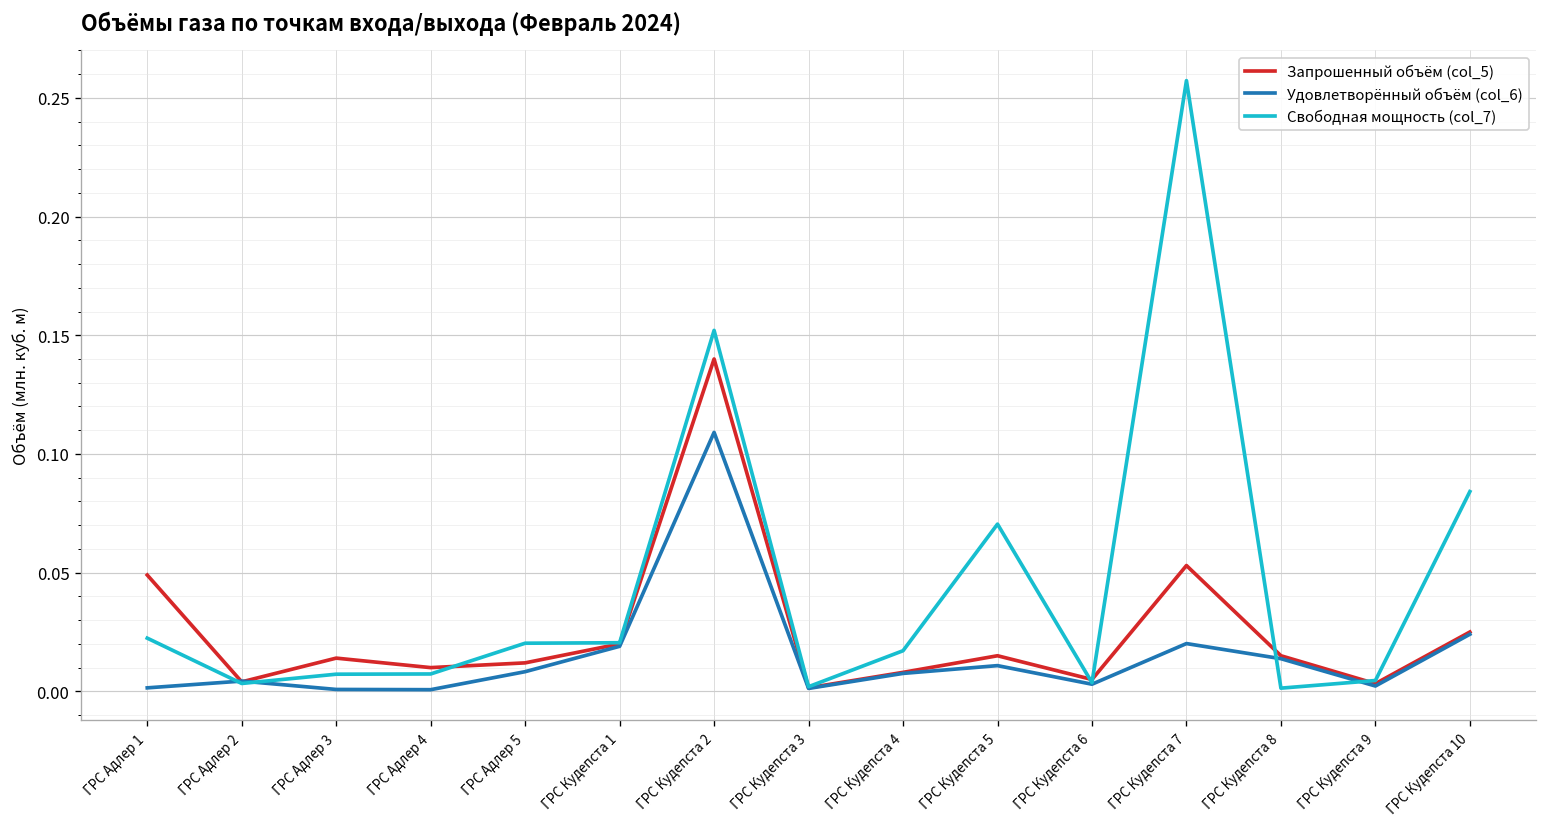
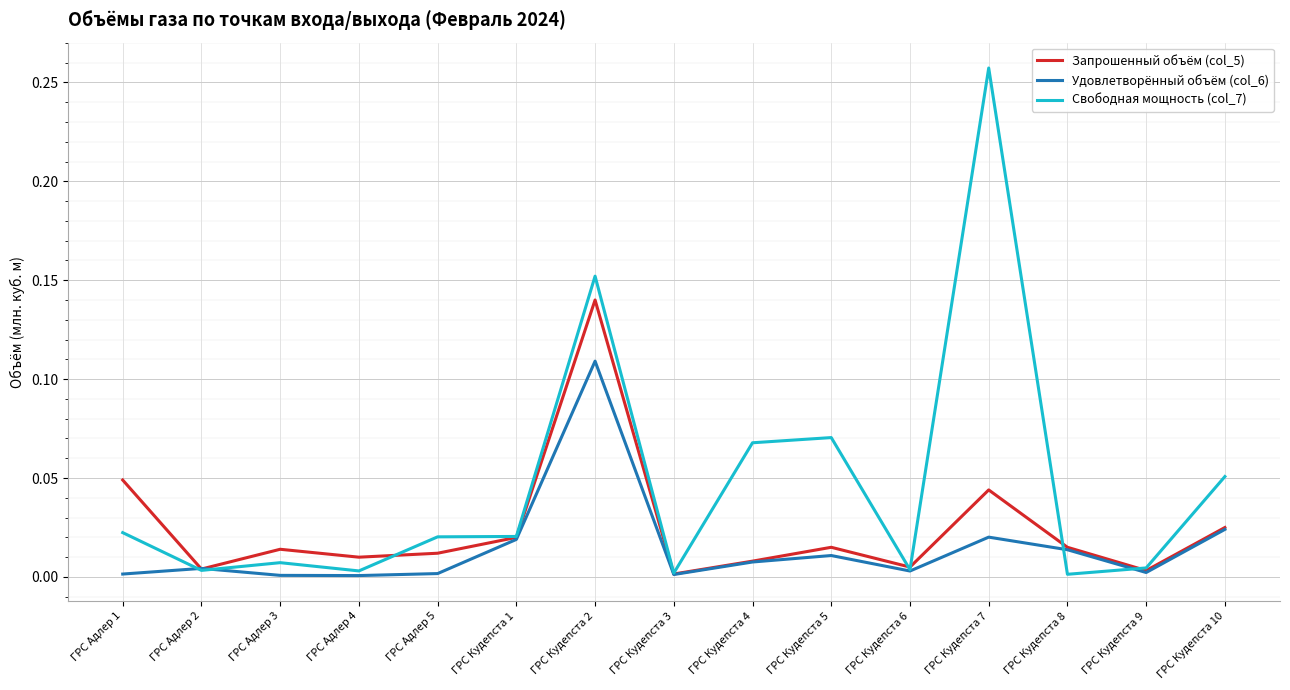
  {
    "Запрошенный объём (col_5)": {
      "ГРС Адлер 1": 0.049,
      "ГРС Адлер 3": 0.014,
      "ГРС Адлер 4": 0.010,
      "ГРС Адлер 5": 0.012,
      "ГРС Кудепста 2": 0.140,
      "ГРС Кудепста 5": 0.015,
      "ГРС Кудепста 6": 0.005,
-     "ГРС Кудепста 7": 0.053
+     "ГРС Кудепста 7": 0.044
    },
    "Удовлетворённый объём (col_6)": {
      "ГРС Адлер 1": 0.001,
      "ГРС Адлер 3": 0.001,
      "ГРС Адлер 4": 0.001,
-     "ГРС Адлер 5": 0.008,
+     "ГРС Адлер 5": 0.002,
      "ГРС Кудепста 2": 0.109,
      "ГРС Кудепста 5": 0.011,
      "ГРС Кудепста 7": 0.020
    },
    "Свободная мощность (col_7)": {
      "ГРС Адлер 1": 0.022,
      "ГРС Адлер 3": 0.007,
-     "ГРС Адлер 4": 0.007,
+     "ГРС Адлер 4": 0.003,
      "ГРС Адлер 5": 0.020,
      "ГРС Кудепста 2": 0.152,
-     "ГРС Кудепста 4": 0.017,
+     "ГРС Кудепста 4": 0.068,
      "ГРС Кудепста 5": 0.070,
      "ГРС Кудепста 7": 0.257,
      "ГРС Кудепста 8": 0.001,
      "ГРС Кудепста 9": 0.005,
-     "ГРС Кудепста 10": 0.084
+     "ГРС Кудепста 10": 0.051
    }
  }
